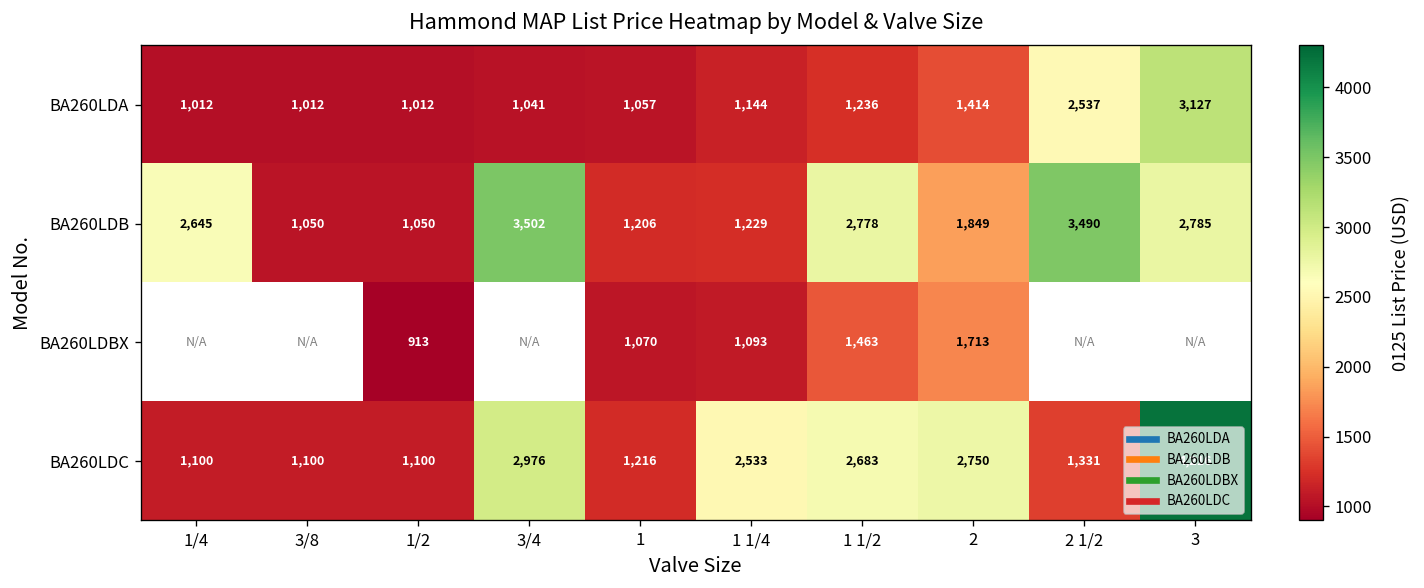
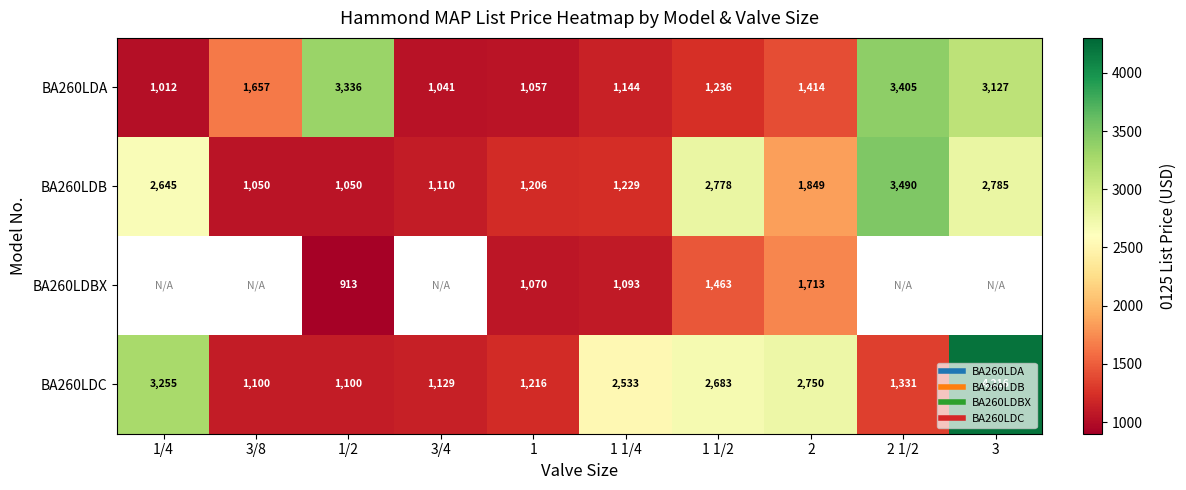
  {
    "BA260LDA": {
      "1/4": "1,012",
-     "3/8": "1,012",
-     "1/2": "1,012",
+     "3/8": "1,657",
+     "1/2": "3,336",
      "3/4": "1,041",
      "1": "1,057",
      "1 1/4": "1,144",
      "1 1/2": "1,236",
      "2": "1,414",
-     "2 1/2": "2,537",
+     "2 1/2": "3,405",
      "3": "3,127"
    },
    "BA260LDB": {
      "1/4": "2,645",
      "3/8": "1,050",
      "1/2": "1,050",
-     "3/4": "3,502",
+     "3/4": "1,110",
      "1": "1,206",
      "1 1/4": "1,229",
      "1 1/2": "2,778",
      "2": "1,849",
      "2 1/2": "3,490",
      "3": "2,785"
    },
    "BA260LDBX": {
      "1/2": "913",
      "1": "1,070",
      "1 1/4": "1,093",
      "1 1/2": "1,463",
      "2": "1,713"
    },
    "BA260LDC": {
-     "1/4": "1,100",
+     "1/4": "3,255",
      "3/8": "1,100",
      "1/2": "1,100",
-     "3/4": "2,976",
+     "3/4": "1,129",
      "1": "1,216",
      "1 1/4": "2,533",
      "1 1/2": "2,683",
      "2": "2,750",
      "2 1/2": "1,331"
    }
  }
